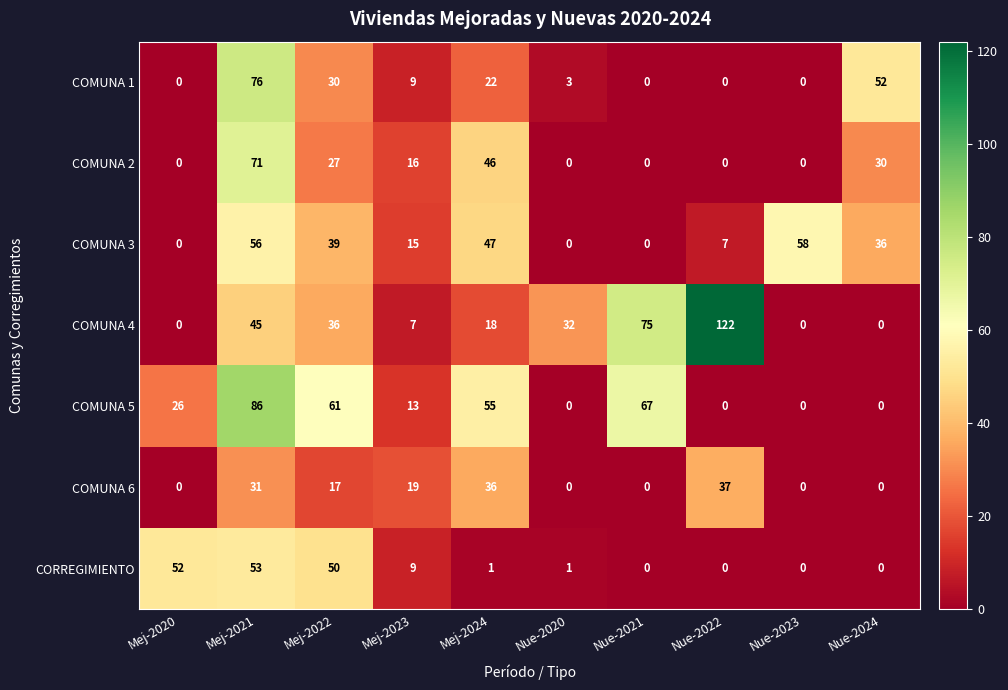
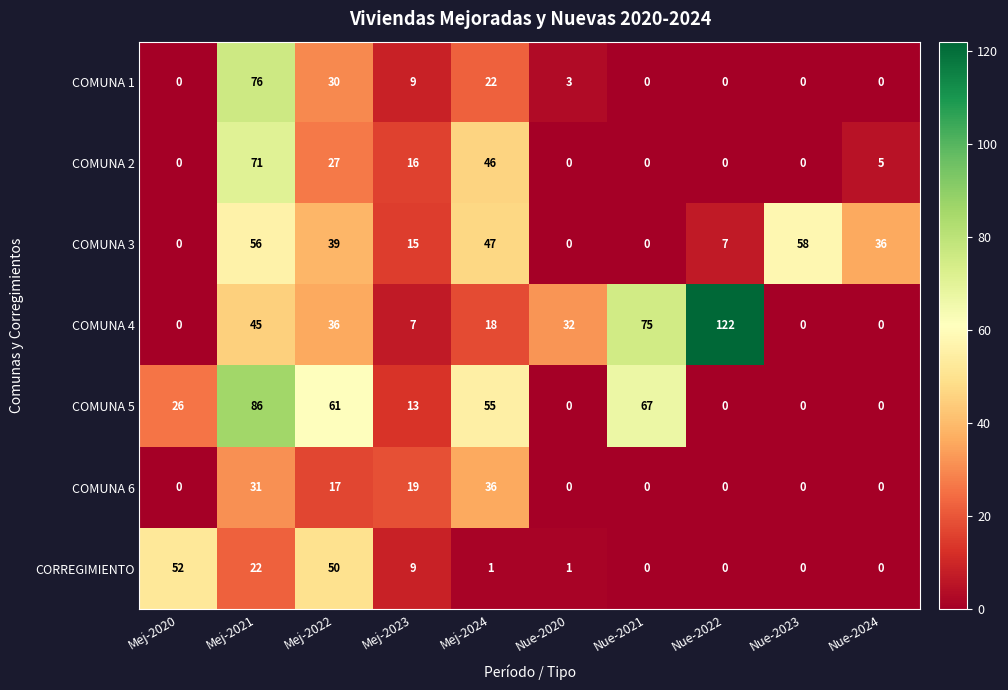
  {
    "COMUNA 1": {
      "Mej-2020": 0,
      "Mej-2021": 76,
      "Mej-2022": 30,
      "Mej-2023": 9,
      "Mej-2024": 22,
      "Nue-2020": 3,
      "Nue-2021": 0,
      "Nue-2022": 0,
      "Nue-2023": 0,
-     "Nue-2024": 52
+     "Nue-2024": 0
    },
    "COMUNA 2": {
      "Mej-2020": 0,
      "Mej-2021": 71,
      "Mej-2022": 27,
      "Mej-2023": 16,
      "Mej-2024": 46,
      "Nue-2020": 0,
      "Nue-2021": 0,
      "Nue-2022": 0,
      "Nue-2023": 0,
-     "Nue-2024": 30
+     "Nue-2024": 5
    },
    "COMUNA 3": {
      "Mej-2020": 0,
      "Mej-2021": 56,
      "Mej-2022": 39,
      "Mej-2023": 15,
      "Mej-2024": 47,
      "Nue-2020": 0,
      "Nue-2021": 0,
      "Nue-2022": 7,
      "Nue-2023": 58,
      "Nue-2024": 36
    },
    "COMUNA 4": {
      "Mej-2020": 0,
      "Mej-2021": 45,
      "Mej-2022": 36,
      "Mej-2023": 7,
      "Mej-2024": 18,
      "Nue-2020": 32,
      "Nue-2021": 75,
      "Nue-2022": 122,
      "Nue-2023": 0,
      "Nue-2024": 0
    },
    "COMUNA 5": {
      "Mej-2020": 26,
      "Mej-2021": 86,
      "Mej-2022": 61,
      "Mej-2023": 13,
      "Mej-2024": 55,
      "Nue-2020": 0,
      "Nue-2021": 67,
      "Nue-2022": 0,
      "Nue-2023": 0,
      "Nue-2024": 0
    },
    "COMUNA 6": {
      "Mej-2020": 0,
      "Mej-2021": 31,
      "Mej-2022": 17,
      "Mej-2023": 19,
      "Mej-2024": 36,
      "Nue-2020": 0,
      "Nue-2021": 0,
-     "Nue-2022": 37,
+     "Nue-2022": 0,
      "Nue-2023": 0,
      "Nue-2024": 0
    },
    "CORREGIMIENTO": {
      "Mej-2020": 52,
-     "Mej-2021": 53,
+     "Mej-2021": 22,
      "Mej-2022": 50,
      "Mej-2023": 9,
      "Mej-2024": 1,
      "Nue-2020": 1,
      "Nue-2021": 0,
      "Nue-2022": 0,
      "Nue-2023": 0,
      "Nue-2024": 0
    }
  }
